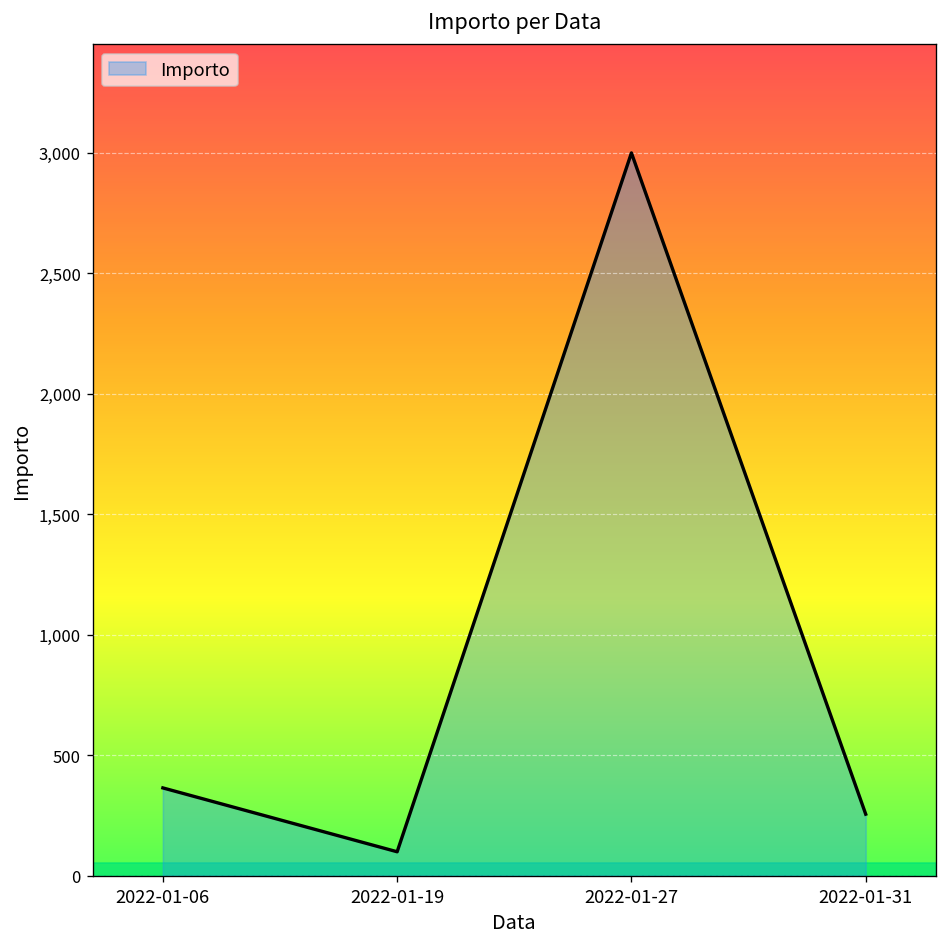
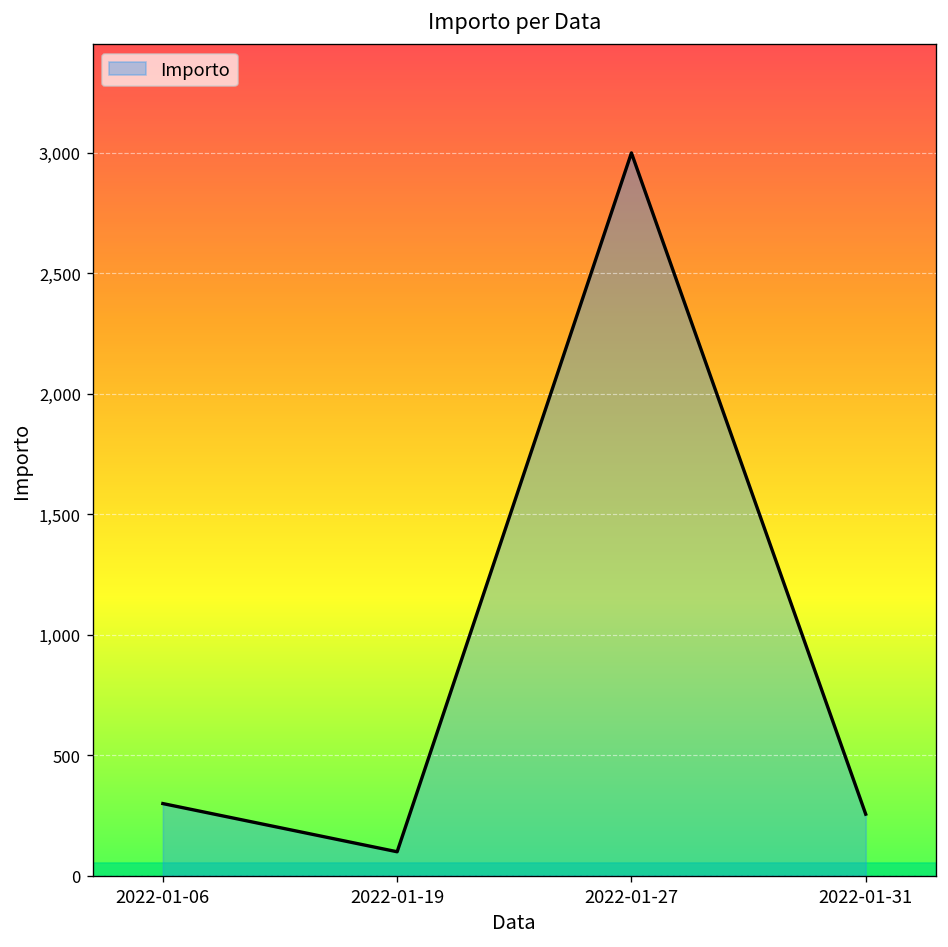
  {
-   "2022-01-06": "370",
+   "2022-01-06": "300",
    "2022-01-19": "100",
    "2022-01-27": "3,000",
    "2022-01-31": "260"
  }
